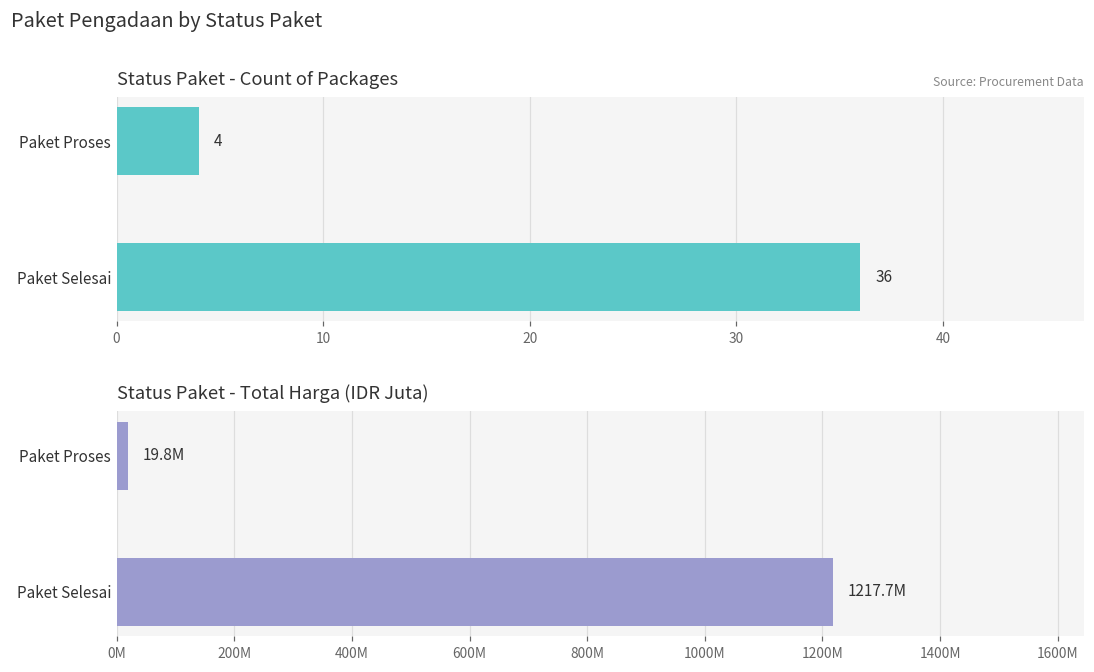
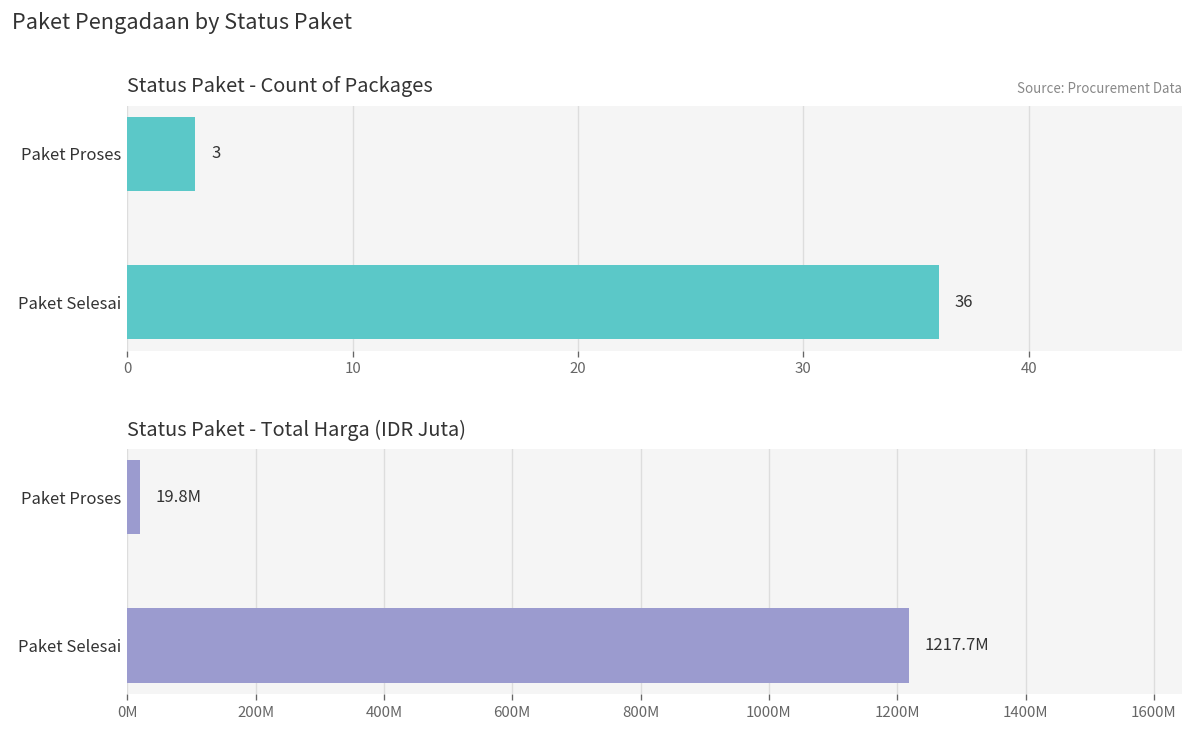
  {
    "Status Paket - Count of Packages": {
-     "Paket Proses": "4",
+     "Paket Proses": "3",
      "Paket Selesai": "36"
    },
    "Status Paket - Total Harga (IDR Juta)": {
      "Paket Proses": "19.8M",
      "Paket Selesai": "1217.7M"
    }
  }
